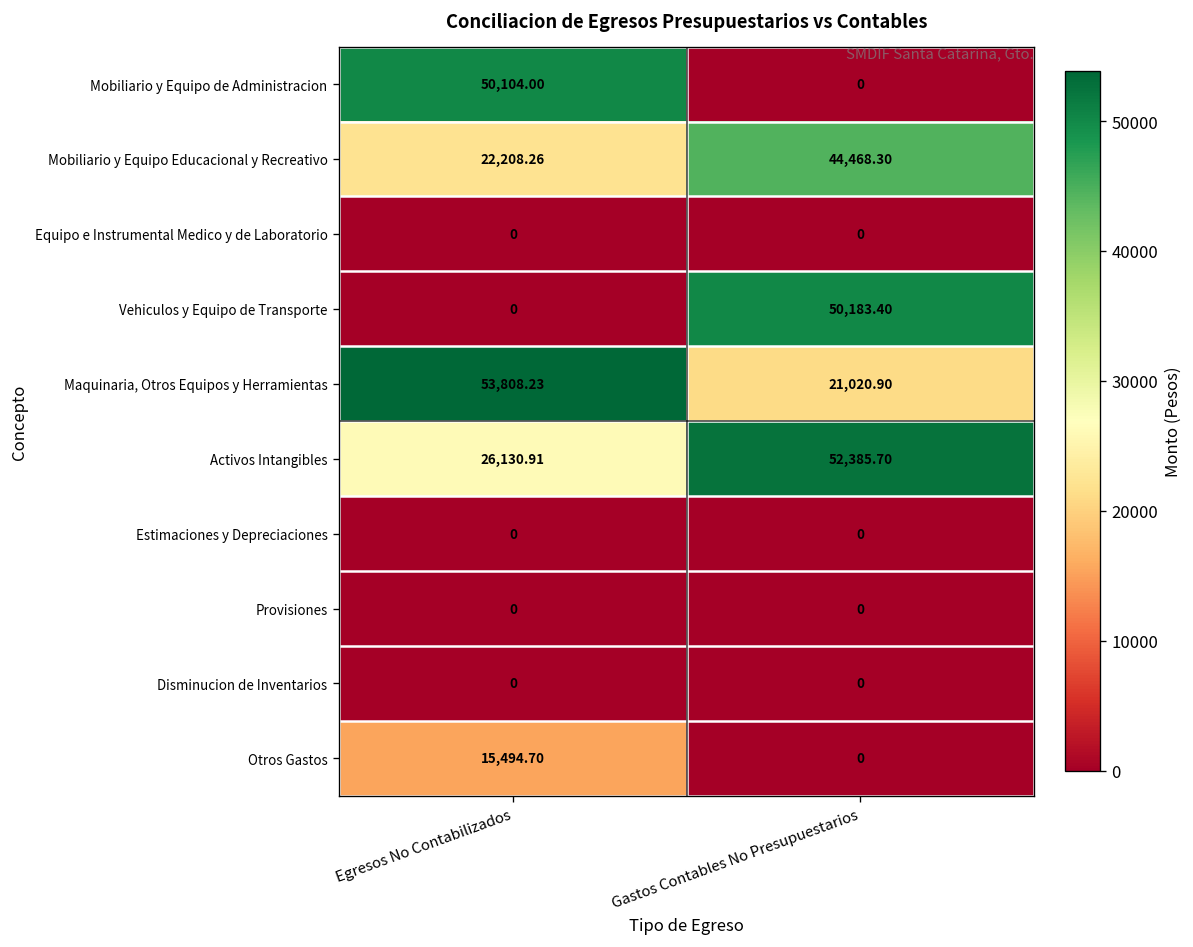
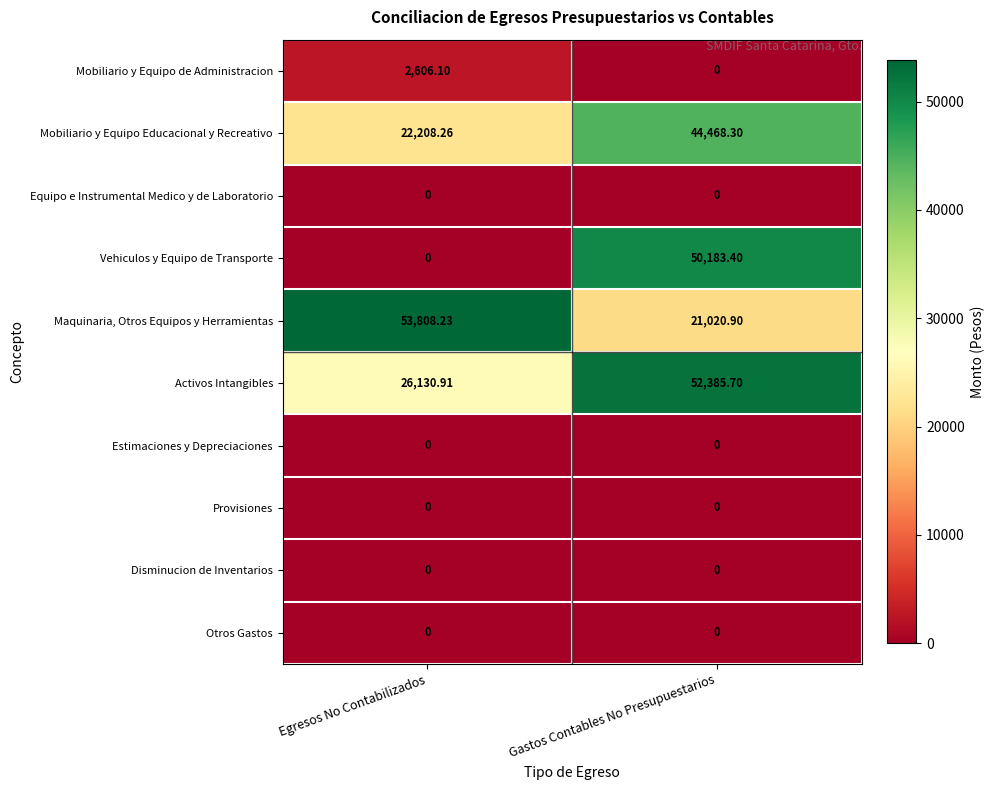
  {
    "Mobiliario y Equipo de Administracion": {
-     "Egresos No Contabilizados": "50,104.00"
+     "Egresos No Contabilizados": "2,606.10"
    },
    "Mobiliario y Equipo Educacional y Recreativo": {
      "Egresos No Contabilizados": "22,208.26",
      "Gastos Contables No Presupuestarios": "44,468.30"
    },
    "Equipo e Instrumental Medico y de Laboratorio": {
      "Egresos No Contabilizados": "0",
      "Gastos Contables No Presupuestarios": "0"
    },
    "Vehiculos y Equipo de Transporte": {
      "Egresos No Contabilizados": "0",
      "Gastos Contables No Presupuestarios": "50,183.40"
    },
    "Maquinaria, Otros Equipos y Herramientas": {
      "Egresos No Contabilizados": "53,808.23",
      "Gastos Contables No Presupuestarios": "21,020.90"
    },
    "Activos Intangibles": {
      "Egresos No Contabilizados": "26,130.91",
      "Gastos Contables No Presupuestarios": "52,385.70"
    },
    "Estimaciones y Depreciaciones": {
      "Egresos No Contabilizados": "0",
      "Gastos Contables No Presupuestarios": "0"
    },
    "Provisiones": {
      "Egresos No Contabilizados": "0",
      "Gastos Contables No Presupuestarios": "0"
    },
    "Disminucion de Inventarios": {
      "Egresos No Contabilizados": "0",
      "Gastos Contables No Presupuestarios": "0"
    },
    "Otros Gastos": {
-     "Egresos No Contabilizados": "15,494.70",
+     "Egresos No Contabilizados": "0",
      "Gastos Contables No Presupuestarios": "0"
    }
  }
